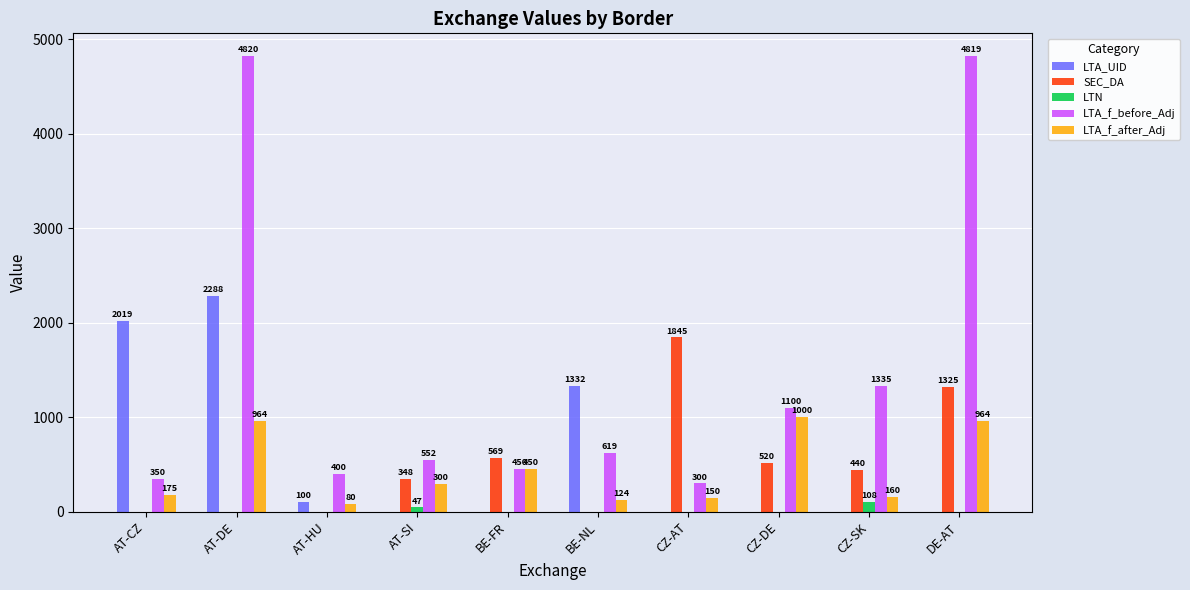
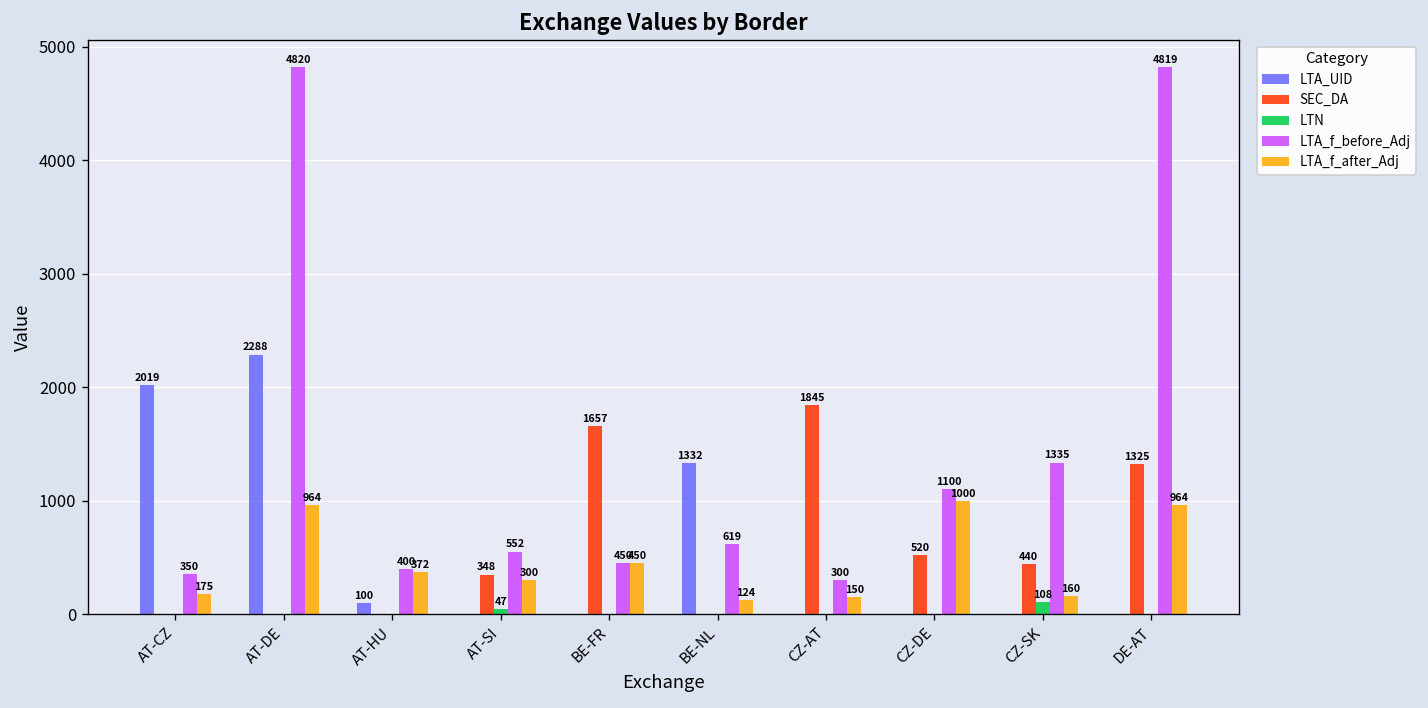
  {
    "LTA_UID": {
      "AT-CZ": 2019,
      "AT-DE": 2288,
      "AT-HU": 100,
      "BE-NL": 1332
    },
    "SEC_DA": {
      "AT-SI": 348,
-     "BE-FR": 569,
+     "BE-FR": 1657,
      "CZ-AT": 1845,
      "CZ-DE": 520,
      "CZ-SK": 440,
      "DE-AT": 1325
    },
    "LTN": {
      "AT-SI": 47,
      "CZ-SK": 108
    },
    "LTA_f_before_Adj": {
      "AT-CZ": 350,
      "AT-DE": 4820,
      "AT-HU": 400,
      "AT-SI": 552,
      "BE-NL": 619,
      "CZ-AT": 300,
      "CZ-DE": 1100,
      "CZ-SK": 1335,
      "DE-AT": 4819
    },
    "LTA_f_after_Adj": {
      "AT-CZ": 175,
      "AT-DE": 964,
-     "AT-HU": 80,
+     "AT-HU": 372,
      "AT-SI": 300,
      "BE-NL": 124,
      "CZ-AT": 150,
      "CZ-DE": 1000,
      "CZ-SK": 160,
      "DE-AT": 964
    }
  }
